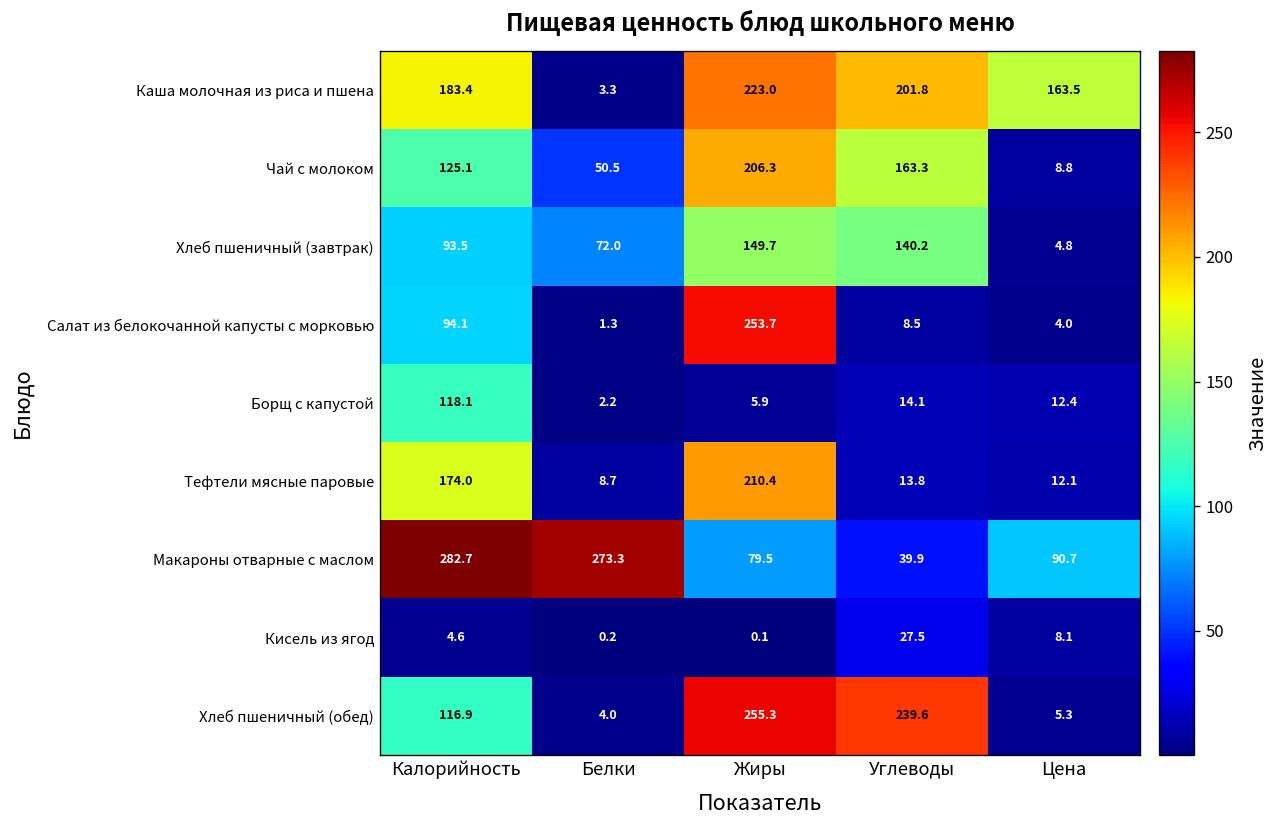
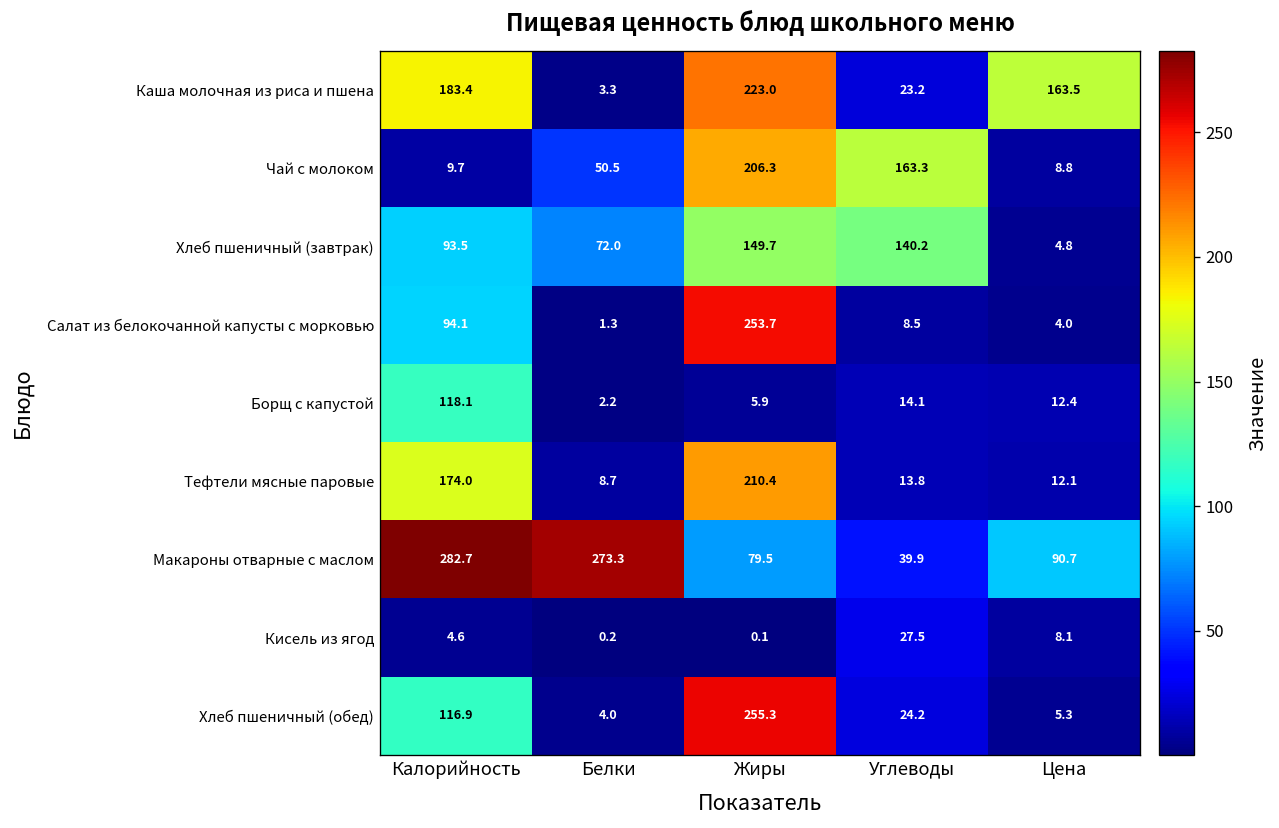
  {
    "Каша молочная из риса и пшена": {
      "Калорийность": 183.4,
      "Белки": 3.3,
      "Жиры": 223.0,
-     "Углеводы": 201.8,
+     "Углеводы": 23.2,
      "Цена": 163.5
    },
    "Чай с молоком": {
-     "Калорийность": 125.1,
+     "Калорийность": 9.7,
      "Белки": 50.5,
      "Жиры": 206.3,
      "Углеводы": 163.3,
      "Цена": 8.8
    },
    "Хлеб пшеничный (завтрак)": {
      "Калорийность": 93.5,
      "Белки": 72.0,
      "Жиры": 149.7,
      "Углеводы": 140.2,
      "Цена": 4.8
    },
    "Салат из белокочанной капусты с морковью": {
      "Калорийность": 94.1,
      "Белки": 1.3,
      "Жиры": 253.7,
      "Углеводы": 8.5,
      "Цена": 4.0
    },
    "Борщ с капустой": {
      "Калорийность": 118.1,
      "Белки": 2.2,
      "Жиры": 5.9,
      "Углеводы": 14.1,
      "Цена": 12.4
    },
    "Тефтели мясные паровые": {
      "Калорийность": 174.0,
      "Белки": 8.7,
      "Жиры": 210.4,
      "Углеводы": 13.8,
      "Цена": 12.1
    },
    "Макароны отварные с маслом": {
      "Калорийность": 282.7,
      "Белки": 273.3,
      "Жиры": 79.5,
      "Углеводы": 39.9,
      "Цена": 90.7
    },
    "Кисель из ягод": {
      "Калорийность": 4.6,
      "Белки": 0.2,
      "Жиры": 0.1,
      "Углеводы": 27.5,
      "Цена": 8.1
    },
    "Хлеб пшеничный (обед)": {
      "Калорийность": 116.9,
      "Белки": 4.0,
      "Жиры": 255.3,
-     "Углеводы": 239.6,
+     "Углеводы": 24.2,
      "Цена": 5.3
    }
  }
